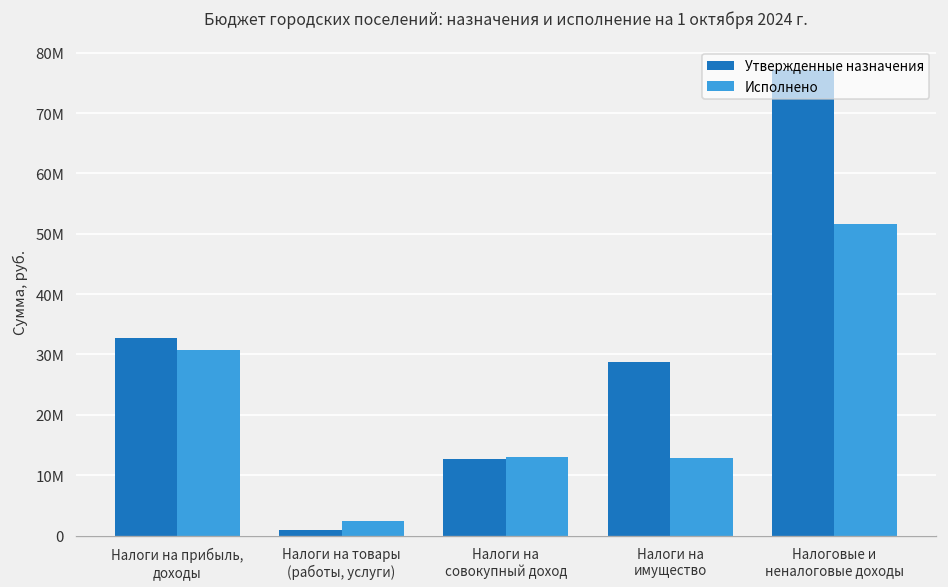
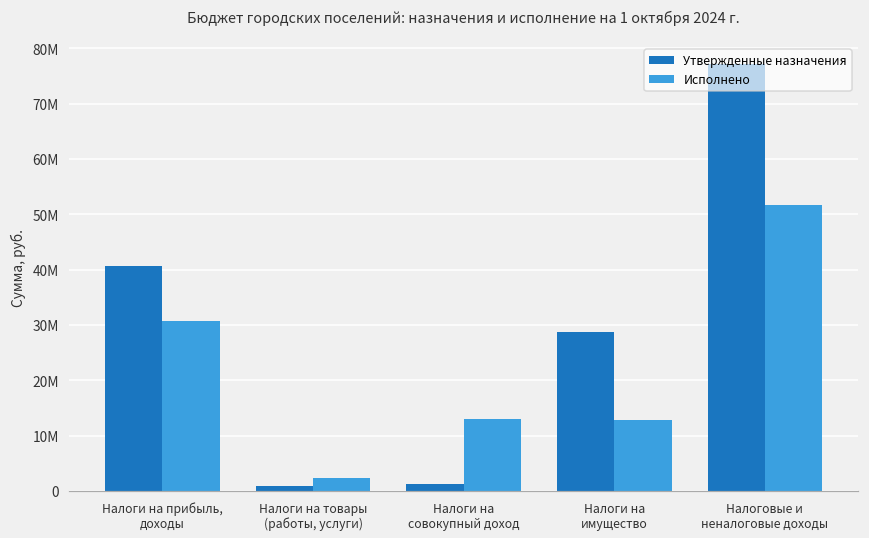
  {
    "Утвержденные назначения": {
-     "Налоги на прибыль, доходы": 33000000,
+     "Налоги на прибыль, доходы": 41000000,
      "Налоги на товары (работы, услуги)": 1000000,
-     "Налоги на совокупный доход": 13000000,
+     "Налоги на совокупный доход": 1000000,
      "Налоги на имущество": 29000000
    },
    "Исполнено": {
      "Налоги на прибыль, доходы": 31000000,
      "Налоги на товары (работы, услуги)": 2000000,
      "Налоги на совокупный доход": 13000000,
      "Налоги на имущество": 13000000,
      "Налоговые и неналоговые доходы": 52000000
    }
  }
